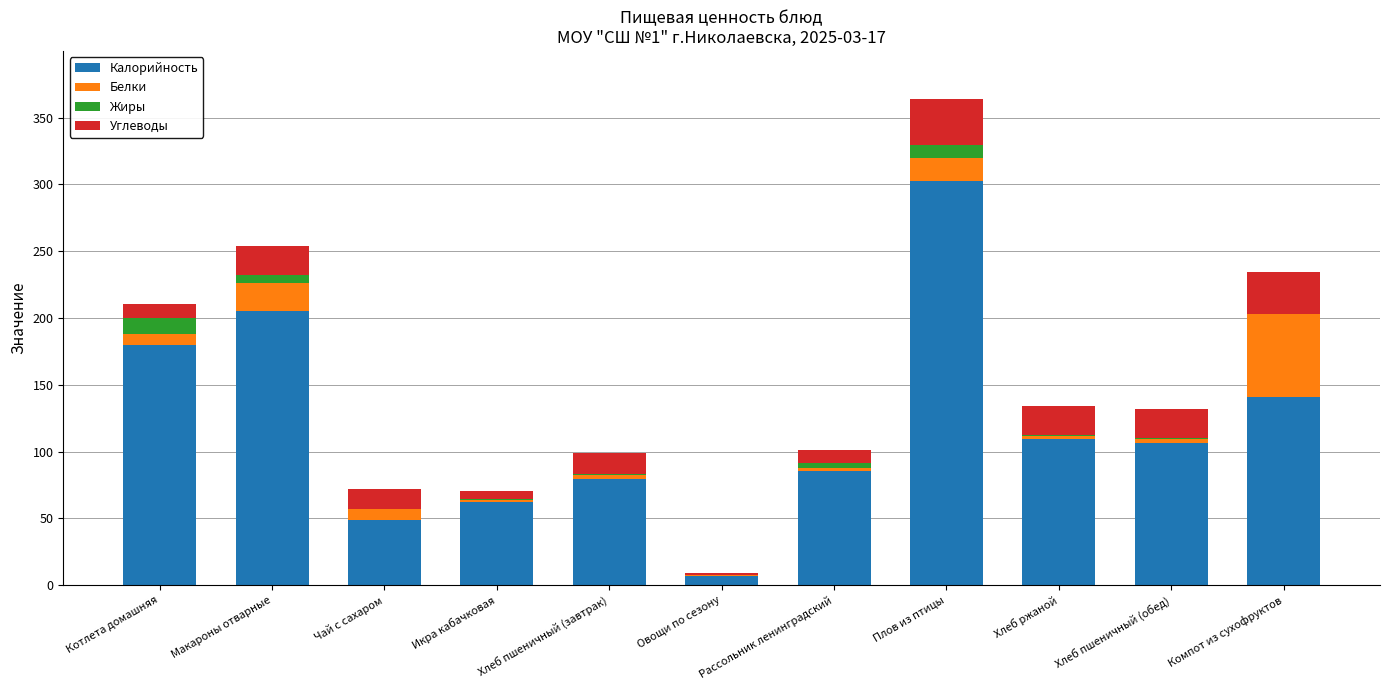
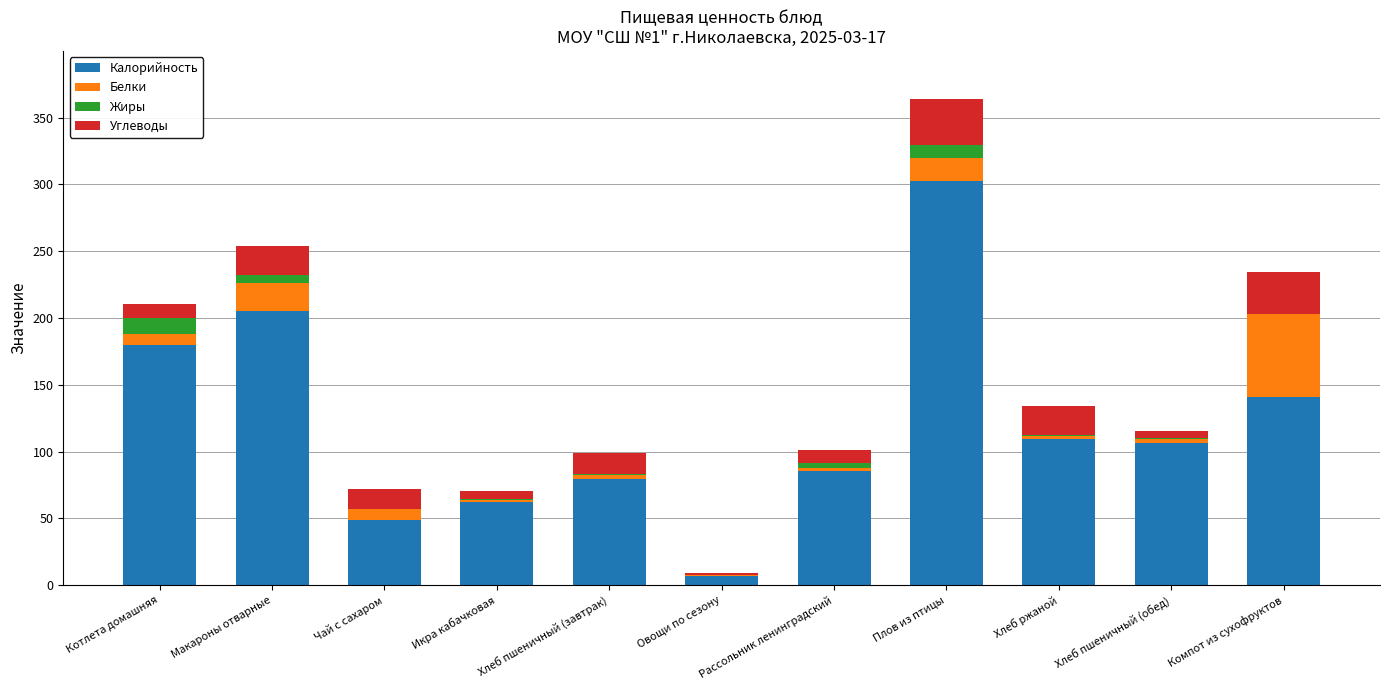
  {
    "Калорийность": {
      "Котлета домашняя": 180,
      "Макароны отварные": 206,
      "Чай с сахаром": 49,
      "Икра кабачковая": 62,
      "Хлеб пшеничный (завтрак)": 80,
      "Овощи по сезону": 7,
      "Рассольник ленинградский": 86,
      "Плов из птицы": 303,
      "Хлеб ржаной": 110,
      "Хлеб пшеничный (обед)": 106,
      "Компот из сухофруктов": 141
    },
    "Белки": {
      "Котлета домашняя": 8,
      "Макароны отварные": 20,
      "Чай с сахаром": 8,
      "Хлеб пшеничный (завтрак)": 2,
      "Плов из птицы": 17,
      "Хлеб ржаной": 2,
      "Хлеб пшеничный (обед)": 3,
      "Компот из сухофруктов": 62
    },
    "Жиры": {
      "Котлета домашняя": 12,
      "Макароны отварные": 6,
      "Рассольник ленинградский": 4,
      "Плов из птицы": 10,
      "Компот из сухофруктов": 0
    },
    "Углеводы": {
      "Котлета домашняя": 11,
      "Макароны отварные": 22,
      "Чай с сахаром": 15,
      "Икра кабачковая": 6,
      "Хлеб пшеничный (завтрак)": 16,
      "Рассольник ленинградский": 10,
      "Плов из птицы": 34,
      "Хлеб ржаной": 22,
-     "Хлеб пшеничный (обед)": 21,
+     "Хлеб пшеничный (обед)": 5,
      "Компот из сухофруктов": 31
    }
  }
